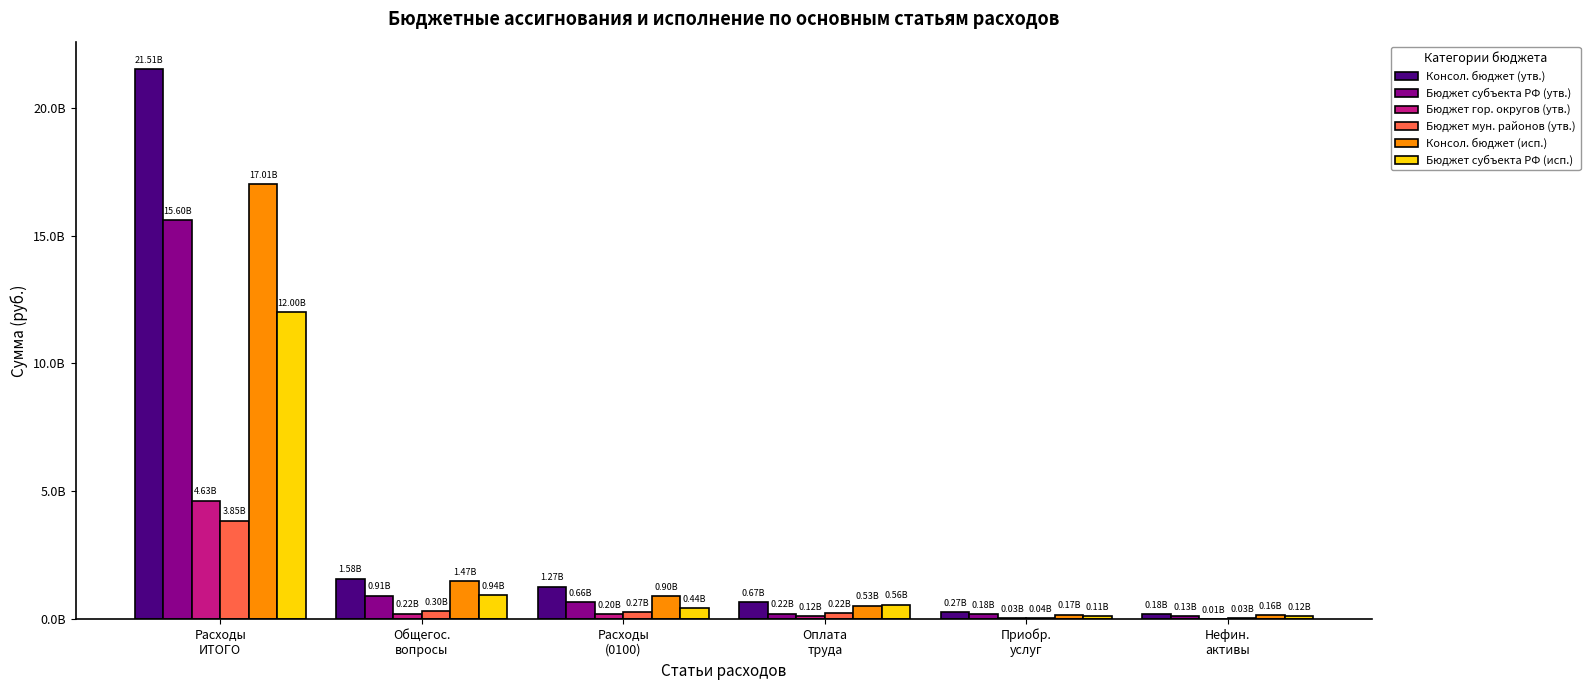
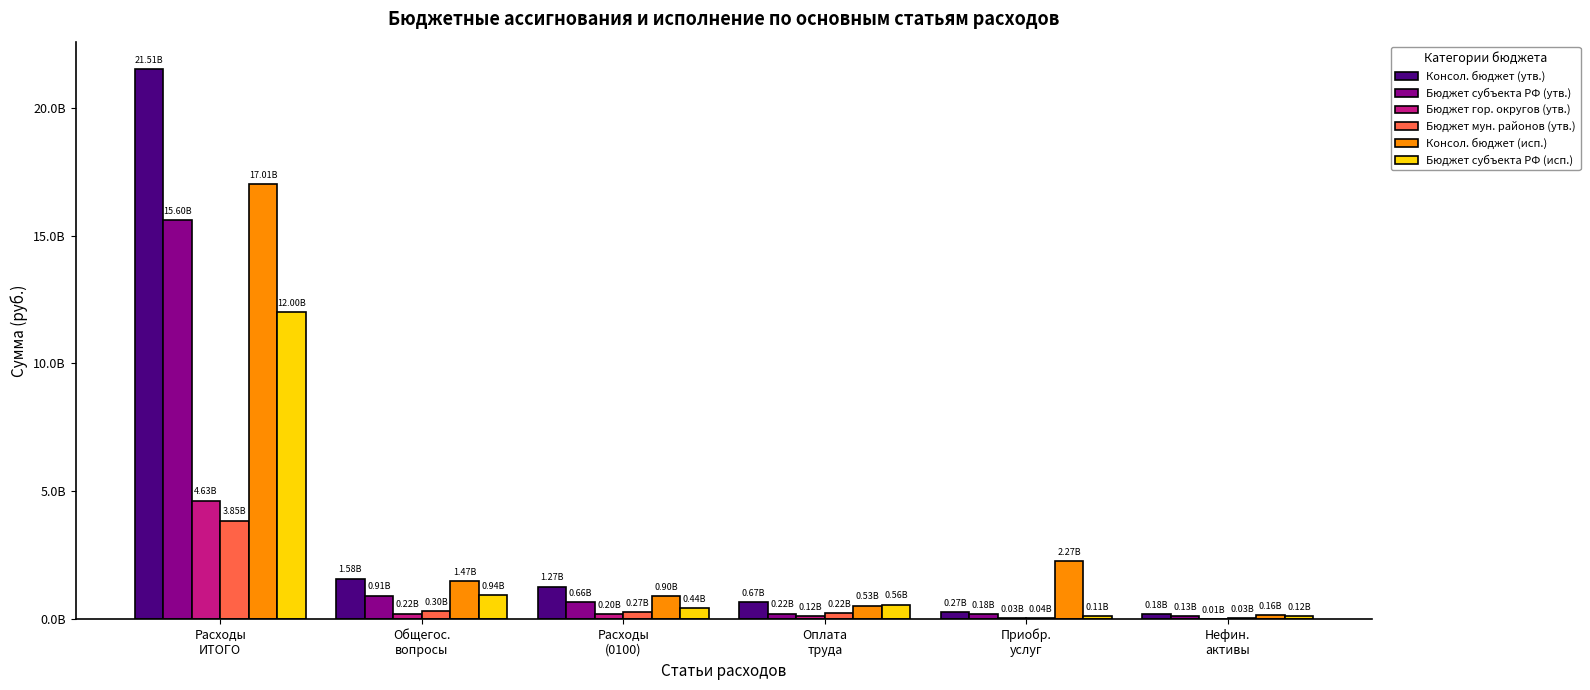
  {
    "Консол. бюджет (утв.)": {
      "Расходы ИТОГО": "21.51B",
      "Общегос. вопросы": "1.58B",
      "Расходы (0100)": "1.27B",
      "Оплата труда": "0.67B",
      "Приобр. услуг": "0.27B",
      "Нефин. активы": "0.18B"
    },
    "Бюджет субъекта РФ (утв.)": {
      "Расходы ИТОГО": "15.60B",
      "Общегос. вопросы": "0.91B",
      "Расходы (0100)": "0.66B",
      "Оплата труда": "0.22B",
      "Приобр. услуг": "0.18B",
      "Нефин. активы": "0.13B"
    },
    "Бюджет гор. округов (утв.)": {
      "Расходы ИТОГО": "4.63B",
      "Общегос. вопросы": "0.22B",
      "Расходы (0100)": "0.20B",
      "Оплата труда": "0.12B",
      "Приобр. услуг": "0.03B",
      "Нефин. активы": "0.01B"
    },
    "Бюджет мун. районов (утв.)": {
      "Расходы ИТОГО": "3.85B",
      "Общегос. вопросы": "0.30B",
      "Расходы (0100)": "0.27B",
      "Оплата труда": "0.22B",
      "Приобр. услуг": "0.04B",
      "Нефин. активы": "0.03B"
    },
    "Консол. бюджет (исп.)": {
      "Расходы ИТОГО": "17.01B",
      "Общегос. вопросы": "1.47B",
      "Расходы (0100)": "0.90B",
      "Оплата труда": "0.53B",
-     "Приобр. услуг": "0.17B",
+     "Приобр. услуг": "2.27B",
      "Нефин. активы": "0.16B"
    },
    "Бюджет субъекта РФ (исп.)": {
      "Расходы ИТОГО": "12.00B",
      "Общегос. вопросы": "0.94B",
      "Расходы (0100)": "0.44B",
      "Оплата труда": "0.56B",
      "Приобр. услуг": "0.11B",
      "Нефин. активы": "0.12B"
    }
  }
